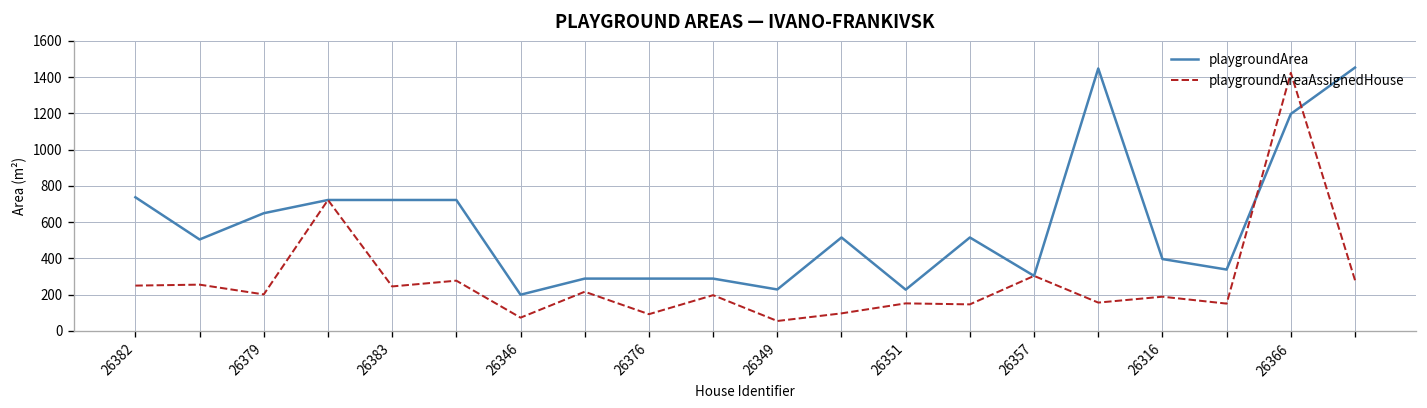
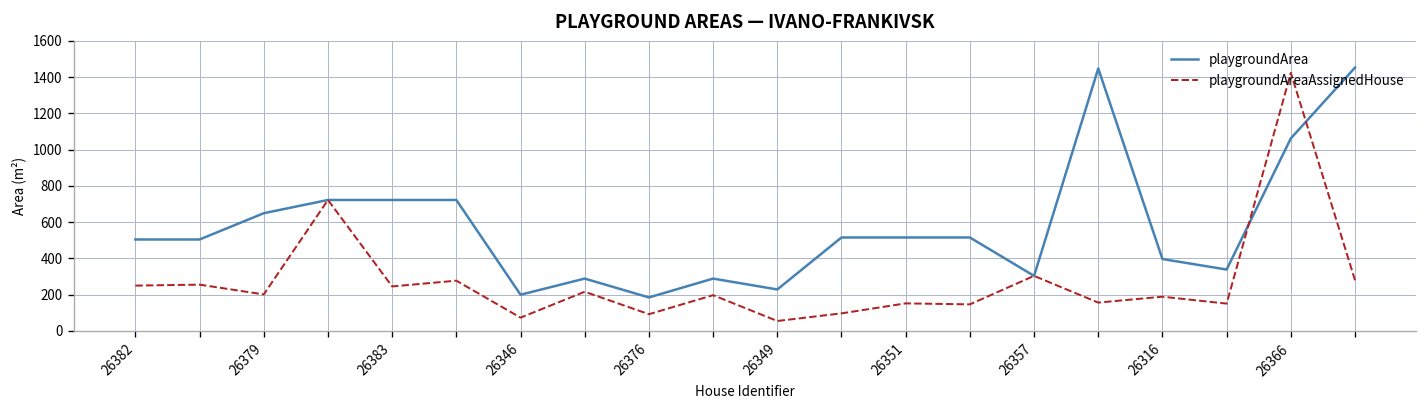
  {
    "playgroundArea": {
-     "26382": 740,
+     "26382": 500,
      "26379": 650,
      "26383": 720,
      "26346": 200,
-     "26376": 290,
+     "26376": 180,
      "26349": 230,
-     "26351": 230,
+     "26351": 520,
      "26316": 400,
-     "26366": 1200
+     "26366": 1060
    },
    "playgroundAreaAssignedHouse": {
      "26382": 250,
      "26379": 200,
      "26383": 240,
      "26346": 70,
      "26376": 90,
      "26349": 50,
      "26351": 150,
      "26316": 190,
      "26366": 1420
    }
  }
